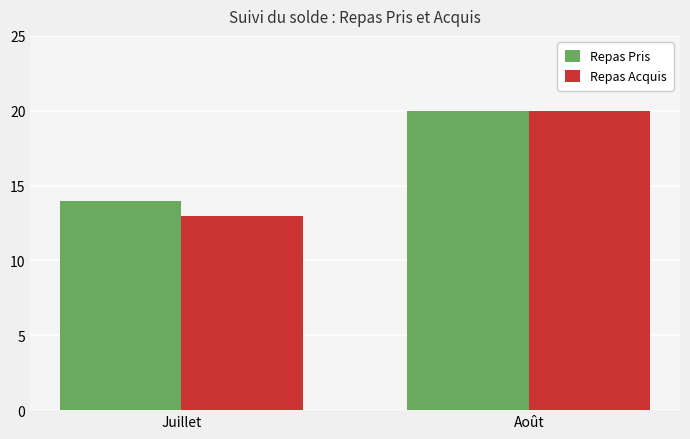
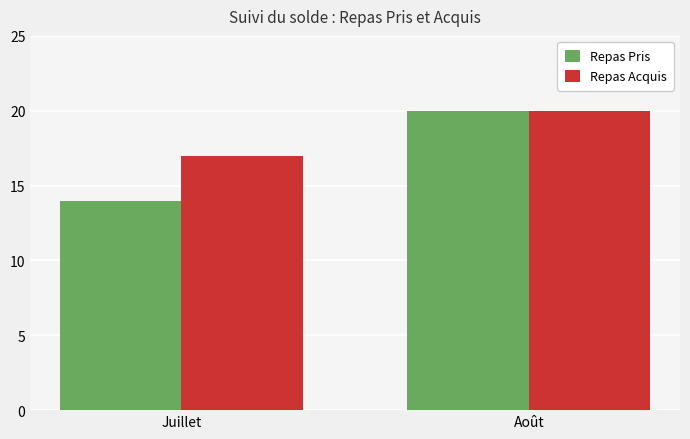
  {
    "Repas Pris": {
      "Juillet": 14,
      "Août": 20
    },
    "Repas Acquis": {
-     "Juillet": 13,
+     "Juillet": 17,
      "Août": 20
    }
  }
